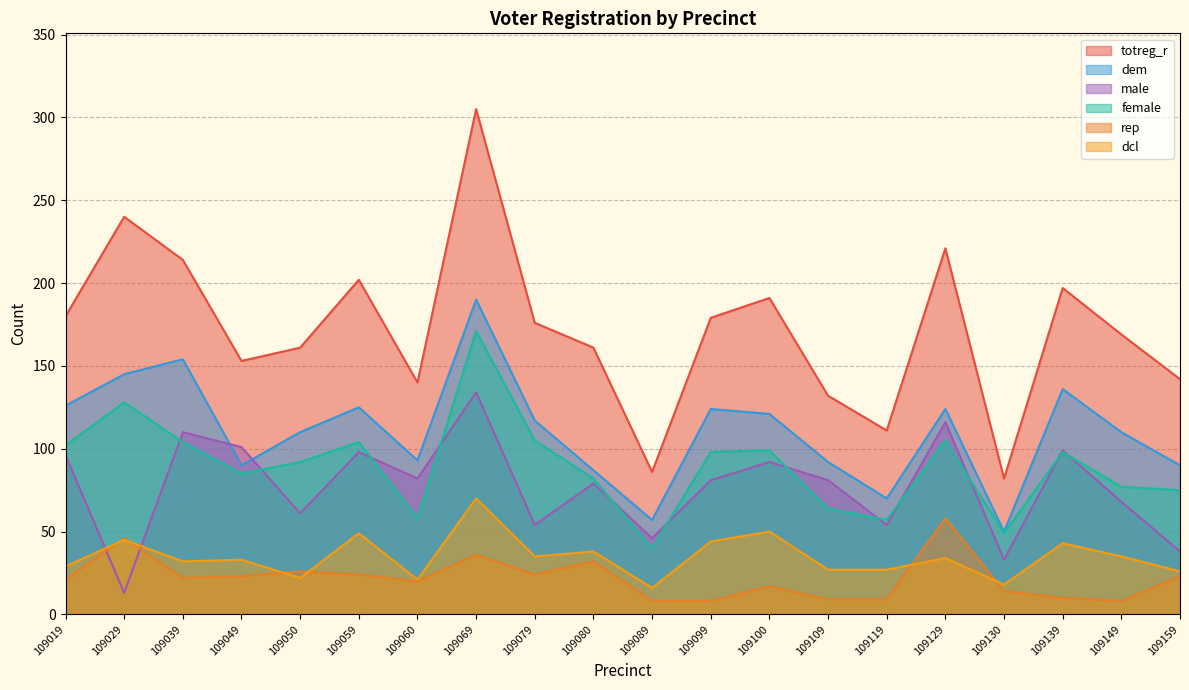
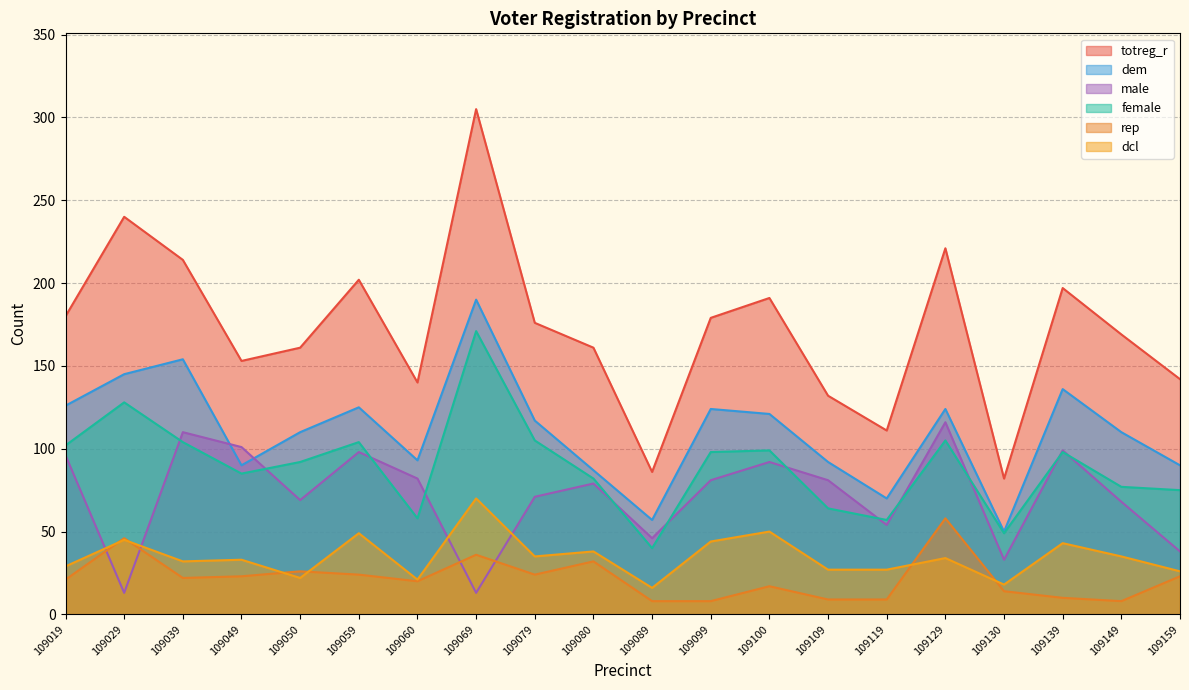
  {
    "male": {
      "109019": 96,
      "109029": 13,
      "109039": 110,
      "109049": 101,
-     "109050": 61,
+     "109050": 69,
      "109059": 98,
      "109060": 82,
-     "109069": 134,
-     "109079": 54,
+     "109069": 13,
+     "109079": 71,
      "109080": 79,
      "109089": 46,
      "109099": 81,
      "109100": 92,
      "109109": 81,
      "109119": 54,
      "109129": 116,
      "109130": 33,
      "109149": 68,
      "109159": 38
    }
  }
